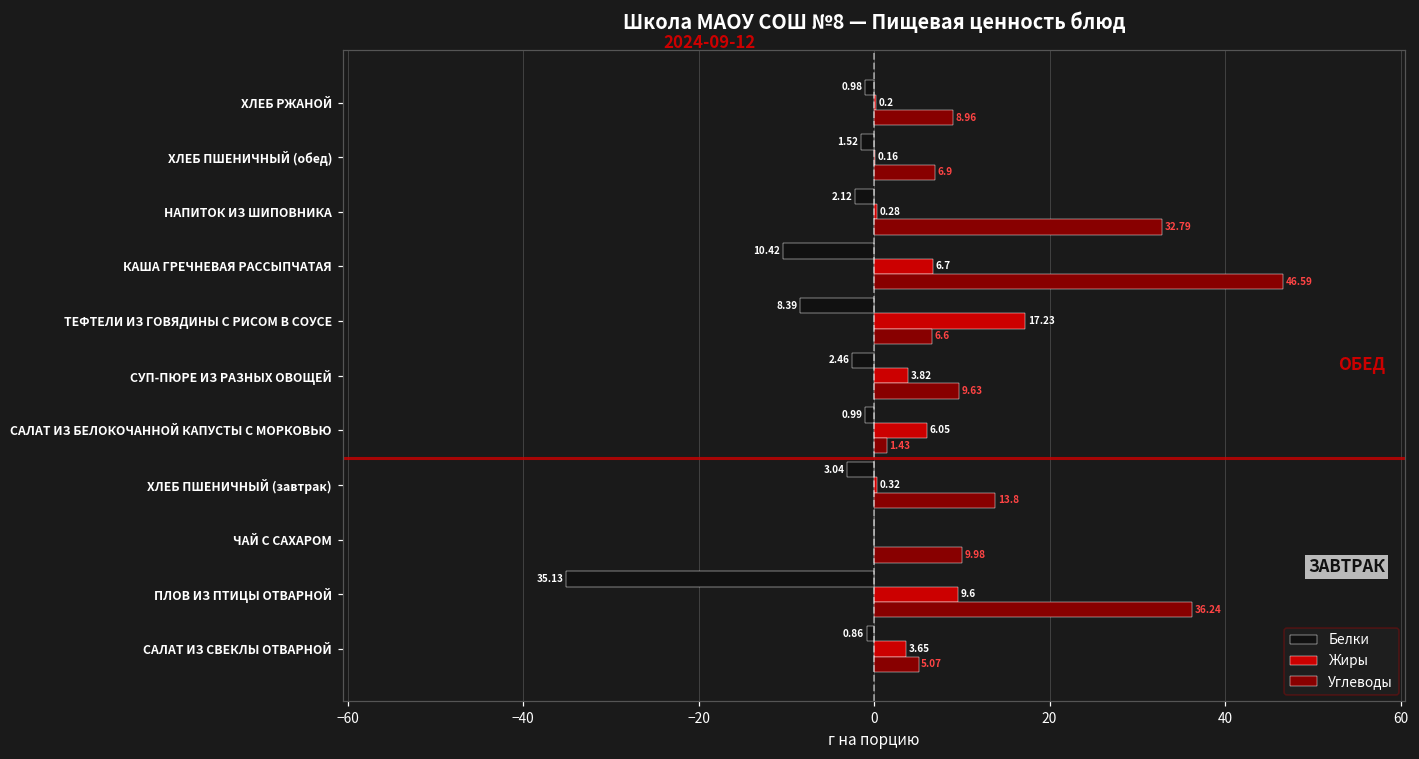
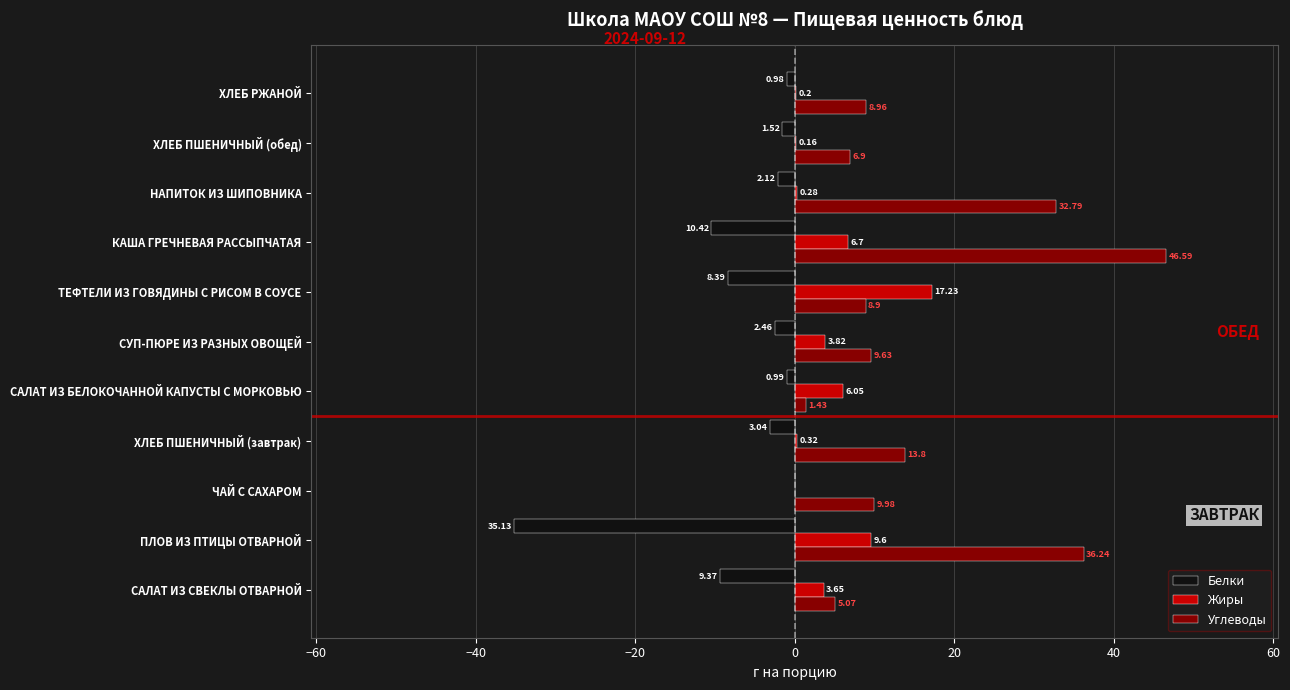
  {
    "Белки": {
-     "САЛАТ ИЗ СВЕКЛЫ ОТВАРНОЙ": 0.86
+     "САЛАТ ИЗ СВЕКЛЫ ОТВАРНОЙ": 9.37
    },
    "Жиры": {
      "ХЛЕБ РЖАНОЙ": 0.2,
      "ХЛЕБ ПШЕНИЧНЫЙ (обед)": 0.16,
      "НАПИТОК ИЗ ШИПОВНИКА": 0.28,
      "КАША ГРЕЧНЕВАЯ РАССЫПЧАТАЯ": 6.7,
      "ТЕФТЕЛИ ИЗ ГОВЯДИНЫ С РИСОМ В СОУСЕ": 17.23,
      "СУП-ПЮРЕ ИЗ РАЗНЫХ ОВОЩЕЙ": 3.82,
      "САЛАТ ИЗ БЕЛОКОЧАННОЙ КАПУСТЫ С МОРКОВЬЮ": 6.05,
      "ХЛЕБ ПШЕНИЧНЫЙ (завтрак)": 0.32,
      "ПЛОВ ИЗ ПТИЦЫ ОТВАРНОЙ": 9.6,
      "САЛАТ ИЗ СВЕКЛЫ ОТВАРНОЙ": 3.65
    },
    "Углеводы": {
      "ХЛЕБ РЖАНОЙ": 8.96,
      "ХЛЕБ ПШЕНИЧНЫЙ (обед)": 6.9,
      "НАПИТОК ИЗ ШИПОВНИКА": 32.79,
      "КАША ГРЕЧНЕВАЯ РАССЫПЧАТАЯ": 46.59,
-     "ТЕФТЕЛИ ИЗ ГОВЯДИНЫ С РИСОМ В СОУСЕ": 6.6,
+     "ТЕФТЕЛИ ИЗ ГОВЯДИНЫ С РИСОМ В СОУСЕ": 8.9,
      "СУП-ПЮРЕ ИЗ РАЗНЫХ ОВОЩЕЙ": 9.63,
      "САЛАТ ИЗ БЕЛОКОЧАННОЙ КАПУСТЫ С МОРКОВЬЮ": 1.43,
      "ХЛЕБ ПШЕНИЧНЫЙ (завтрак)": 13.8,
      "ЧАЙ С САХАРОМ": 9.98,
      "ПЛОВ ИЗ ПТИЦЫ ОТВАРНОЙ": 36.24,
      "САЛАТ ИЗ СВЕКЛЫ ОТВАРНОЙ": 5.07
    }
  }
